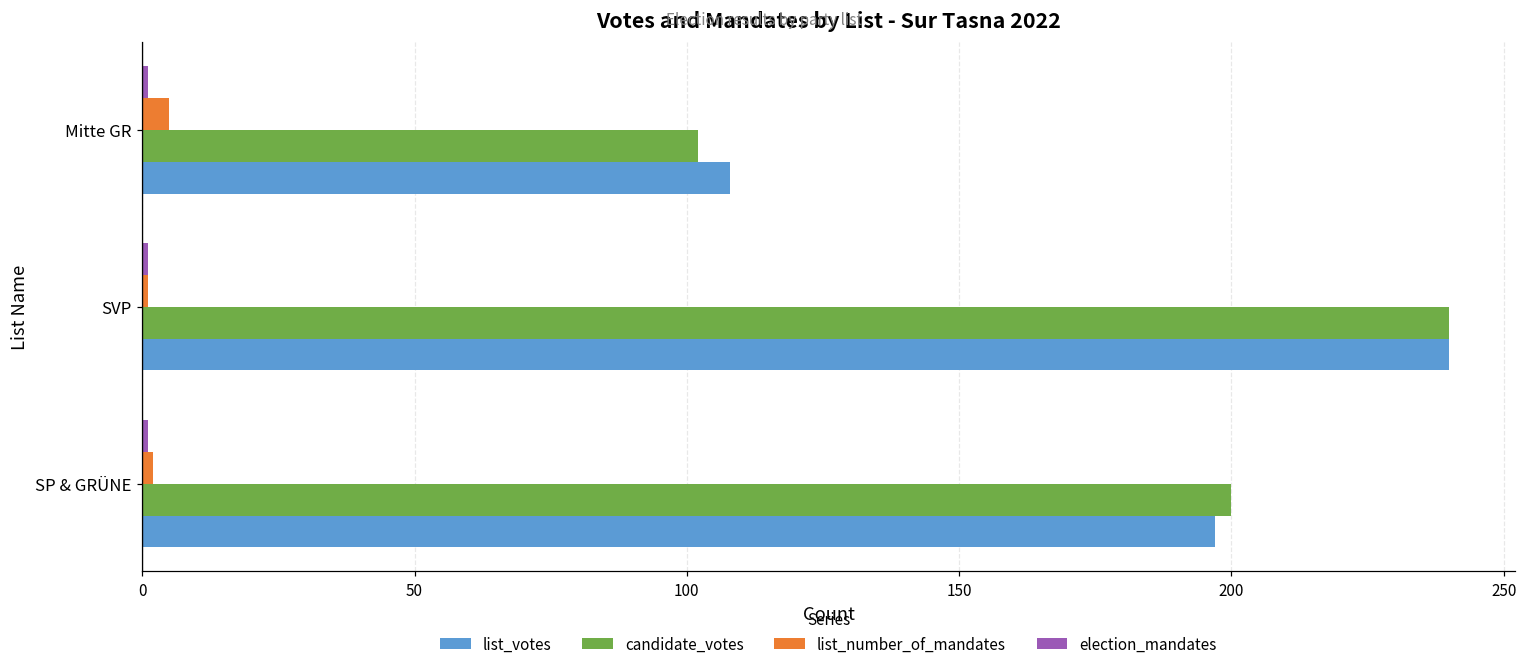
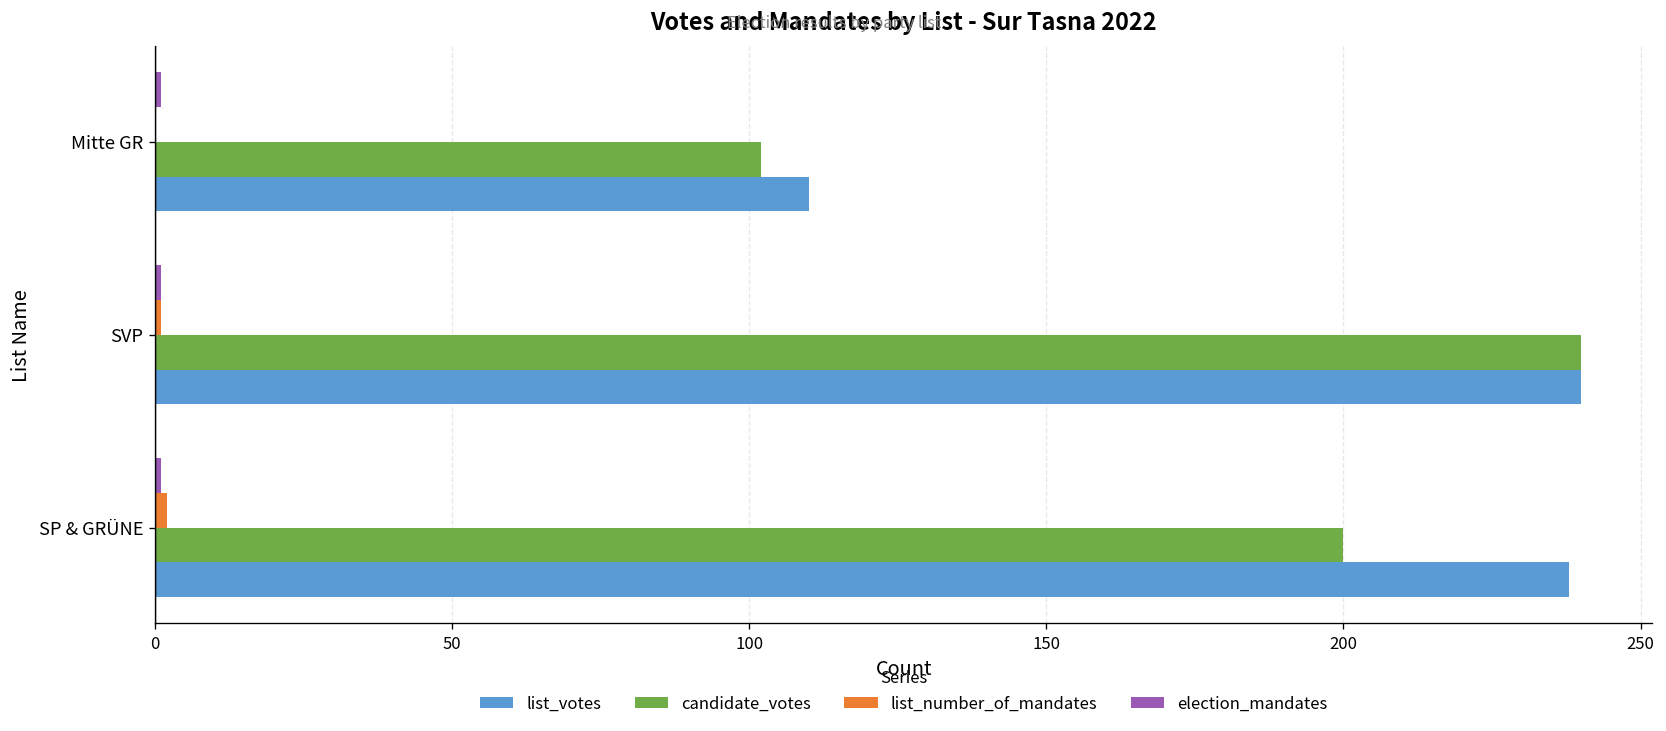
  {
    "list_votes": {
-     "Mitte GR": 108,
+     "Mitte GR": 110,
      "SVP": 240,
-     "SP & GRÜNE": 197
+     "SP & GRÜNE": 238
    },
    "candidate_votes": {
      "Mitte GR": 102,
      "SVP": 240,
      "SP & GRÜNE": 200
    },
    "list_number_of_mandates": {
-     "Mitte GR": 5,
+     "Mitte GR": 0,
      "SVP": 1,
      "SP & GRÜNE": 2
    },
    "election_mandates": {
      "Mitte GR": 1,
      "SVP": 1,
      "SP & GRÜNE": 1
    }
  }
